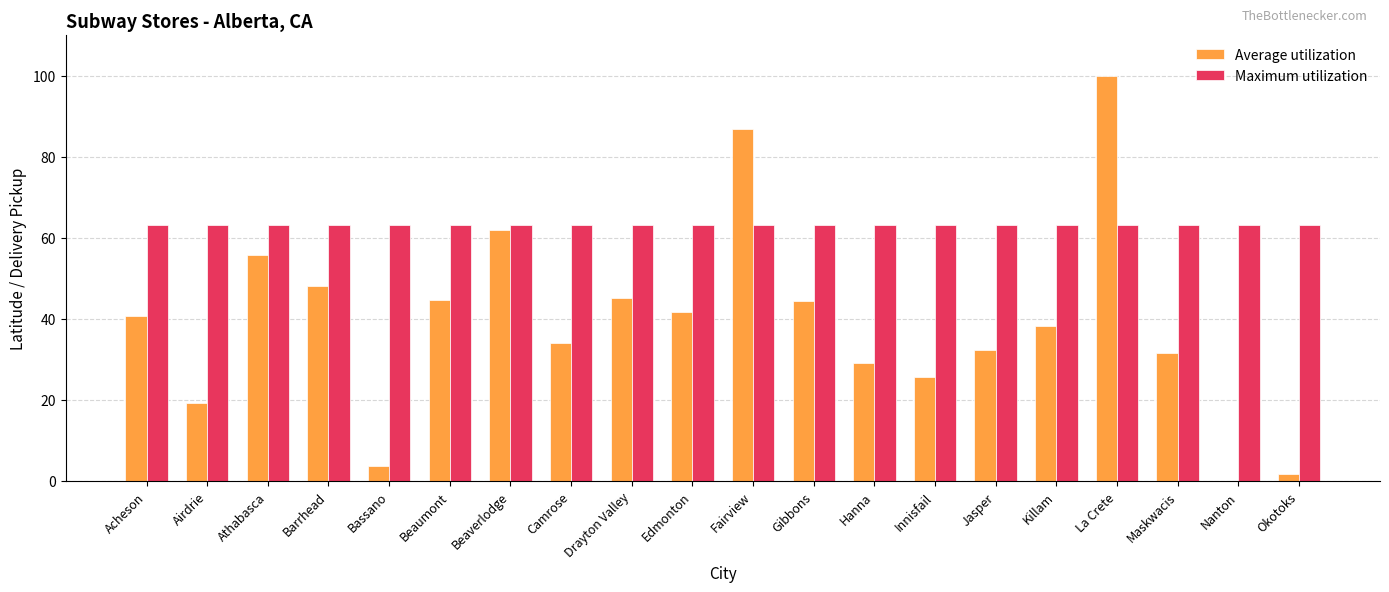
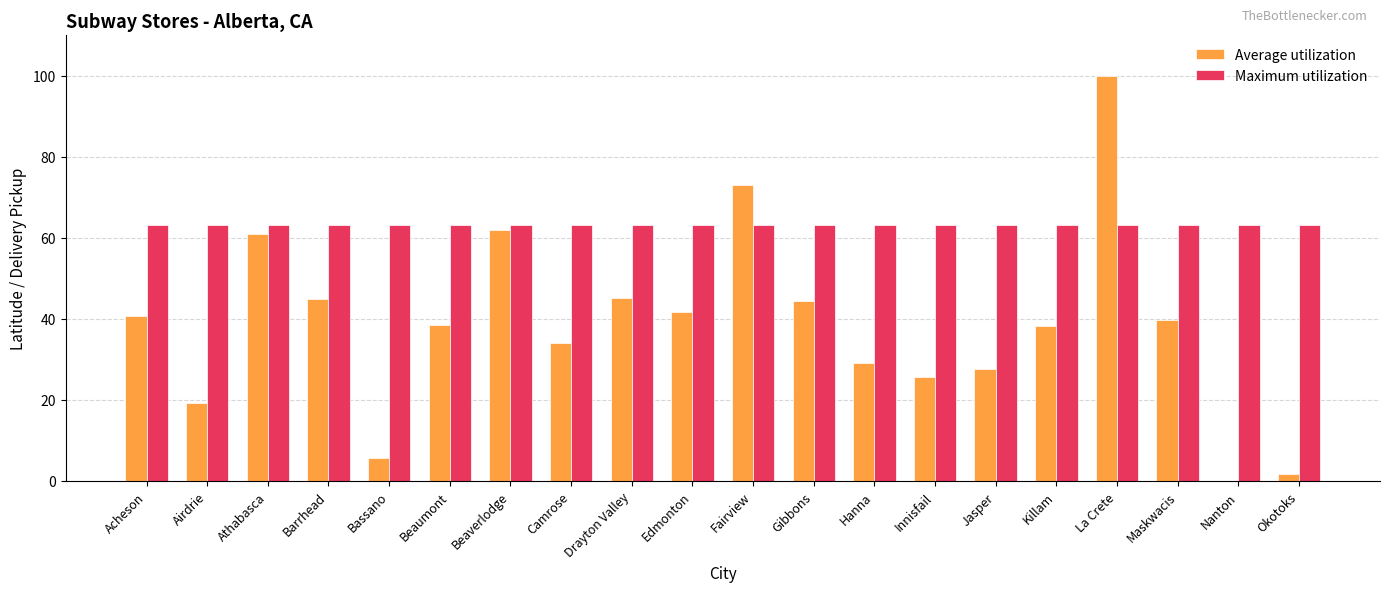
  {
    "Average utilization": {
      "Acheson": 41,
      "Airdrie": 19,
-     "Athabasca": 56,
-     "Barrhead": 48,
-     "Bassano": 4,
-     "Beaumont": 45,
+     "Athabasca": 61,
+     "Barrhead": 45,
+     "Bassano": 6,
+     "Beaumont": 38,
      "Beaverlodge": 62,
      "Camrose": 34,
      "Drayton Valley": 45,
      "Edmonton": 42,
-     "Fairview": 87,
+     "Fairview": 73,
      "Gibbons": 44,
      "Hanna": 29,
      "Innisfail": 26,
-     "Jasper": 32,
+     "Jasper": 28,
      "Killam": 38,
      "La Crete": 100,
-     "Maskwacis": 32,
+     "Maskwacis": 40,
      "Nanton": 0,
      "Okotoks": 2
    },
    "Maximum utilization": {
      "Acheson": 63,
      "Airdrie": 63,
      "Athabasca": 63,
      "Barrhead": 63,
      "Bassano": 63,
      "Beaumont": 63,
      "Beaverlodge": 63,
      "Camrose": 63,
      "Drayton Valley": 63,
      "Edmonton": 63,
      "Fairview": 63,
      "Gibbons": 63,
      "Hanna": 63,
      "Innisfail": 63,
      "Jasper": 63,
      "Killam": 63,
      "La Crete": 63,
      "Maskwacis": 63,
      "Nanton": 63,
      "Okotoks": 63
    }
  }
